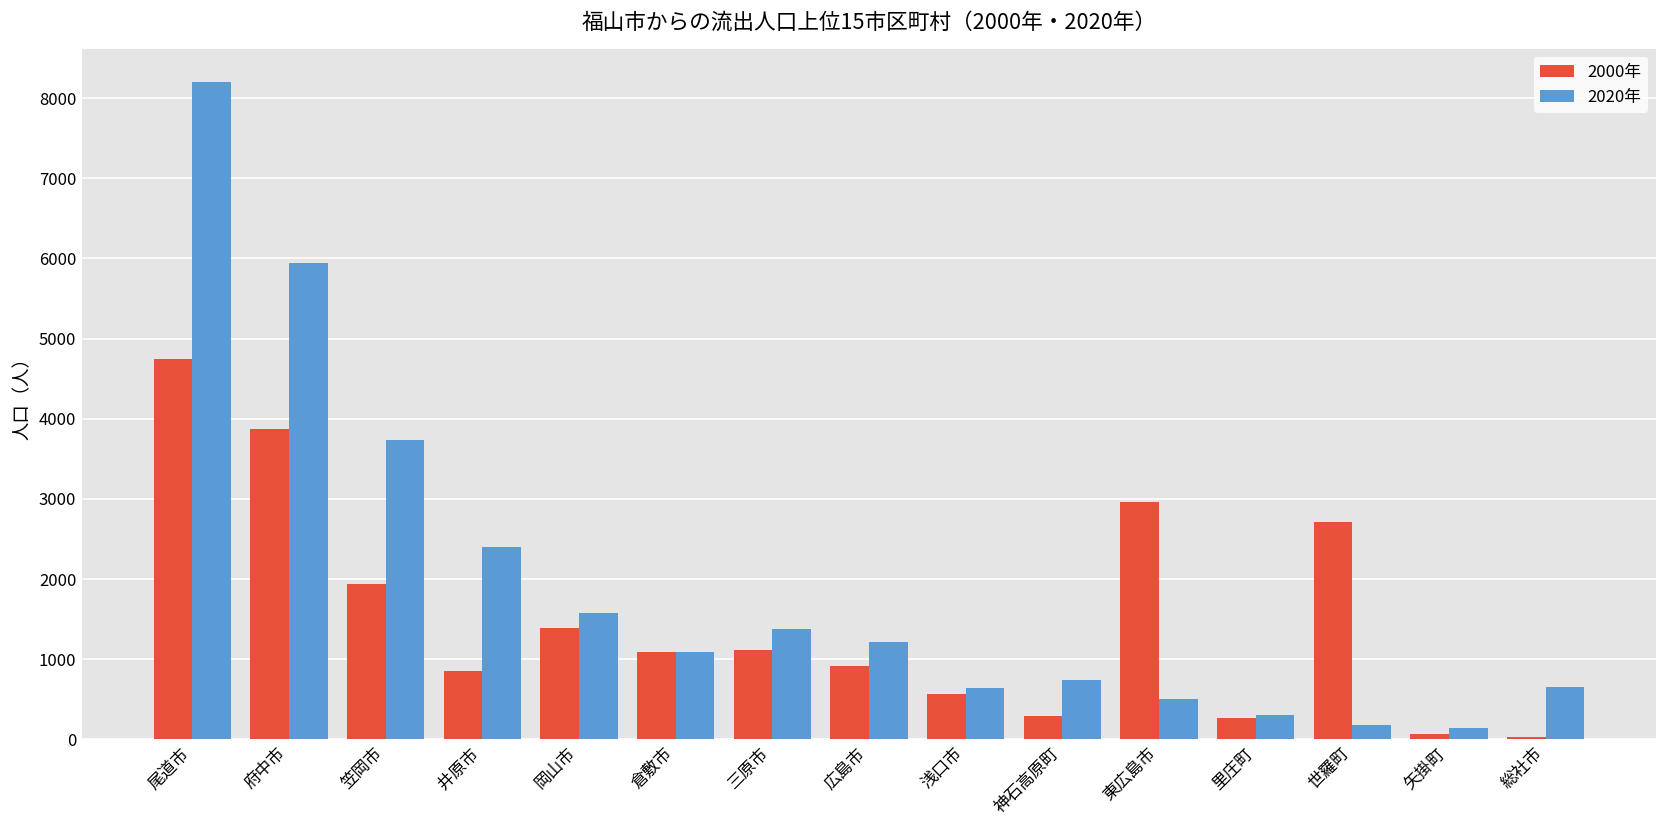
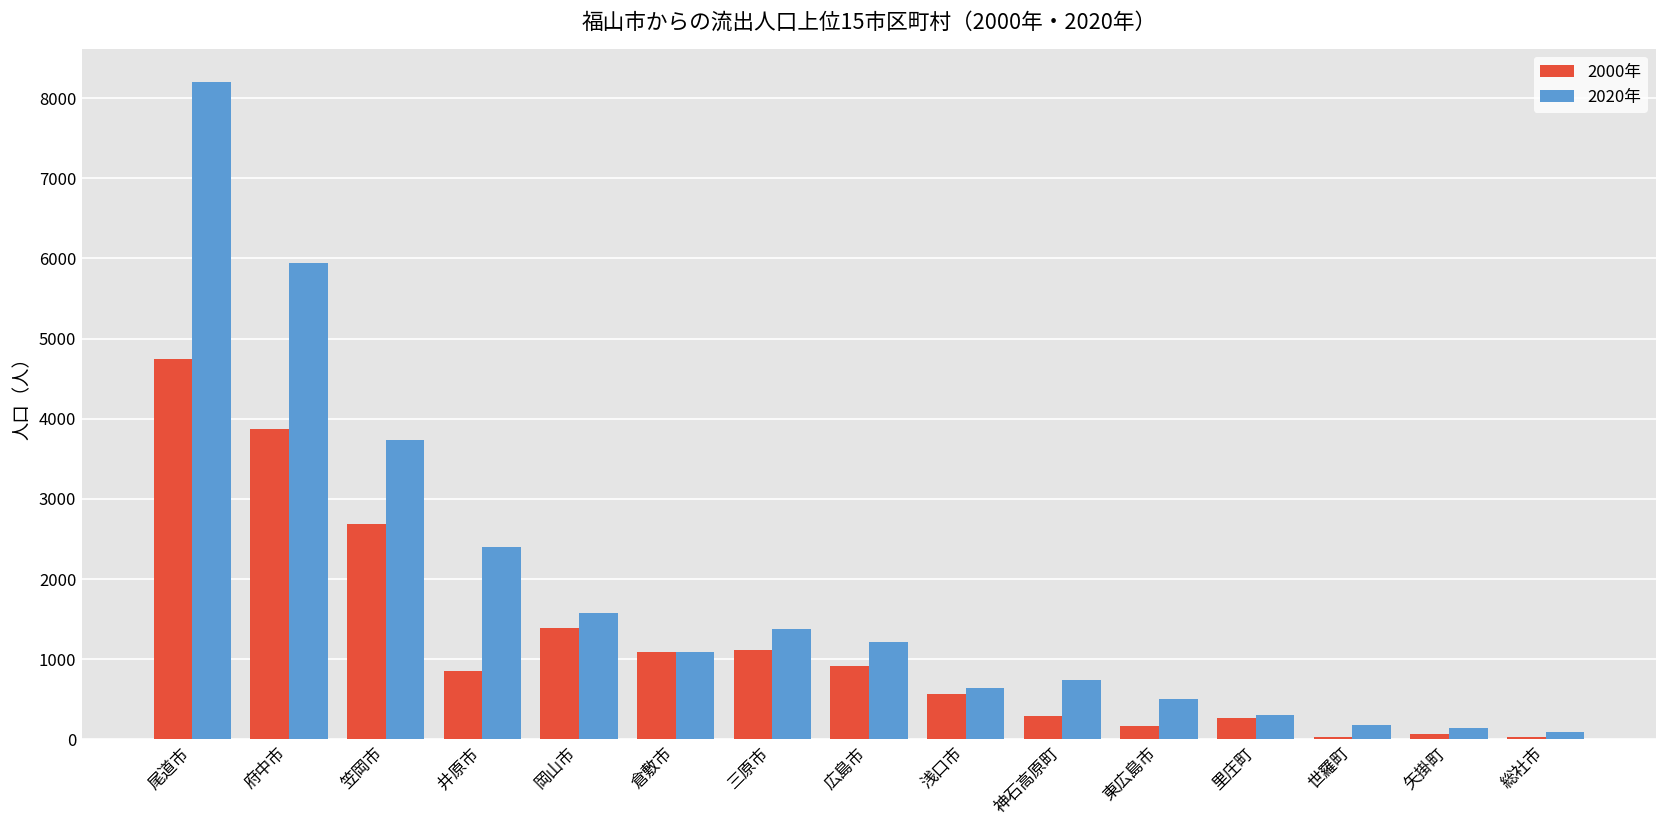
  {
    "2000年": {
      "尾道市": 4700,
      "府中市": 3900,
-     "笠岡市": 1900,
+     "笠岡市": 2700,
      "井原市": 800,
      "岡山市": 1400,
      "倉敷市": 1100,
      "三原市": 1100,
      "広島市": 900,
      "浅口市": 600,
      "神石高原町": 300,
-     "東広島市": 3000,
+     "東広島市": 200,
      "里庄町": 300,
-     "世羅町": 2700,
+     "世羅町": 0,
      "矢掛町": 100
    },
    "2020年": {
      "尾道市": 8200,
      "府中市": 5900,
      "笠岡市": 3700,
      "井原市": 2400,
      "岡山市": 1600,
      "倉敷市": 1100,
      "三原市": 1400,
      "広島市": 1200,
      "浅口市": 600,
      "神石高原町": 700,
      "東広島市": 500,
      "里庄町": 300,
      "世羅町": 200,
      "矢掛町": 100,
-     "総社市": 700
+     "総社市": 100
    }
  }
